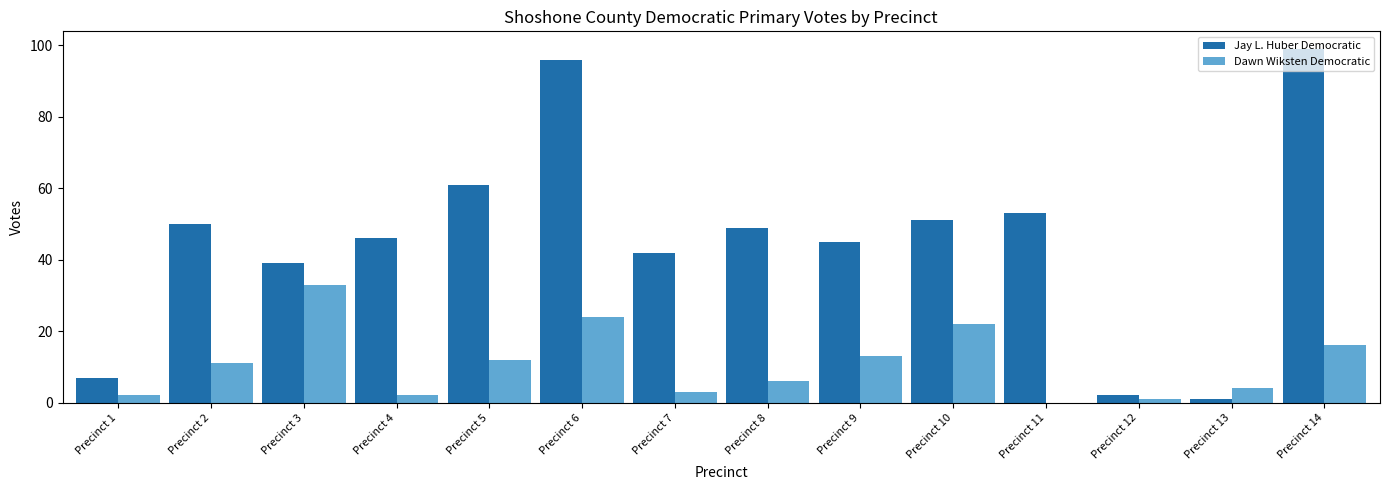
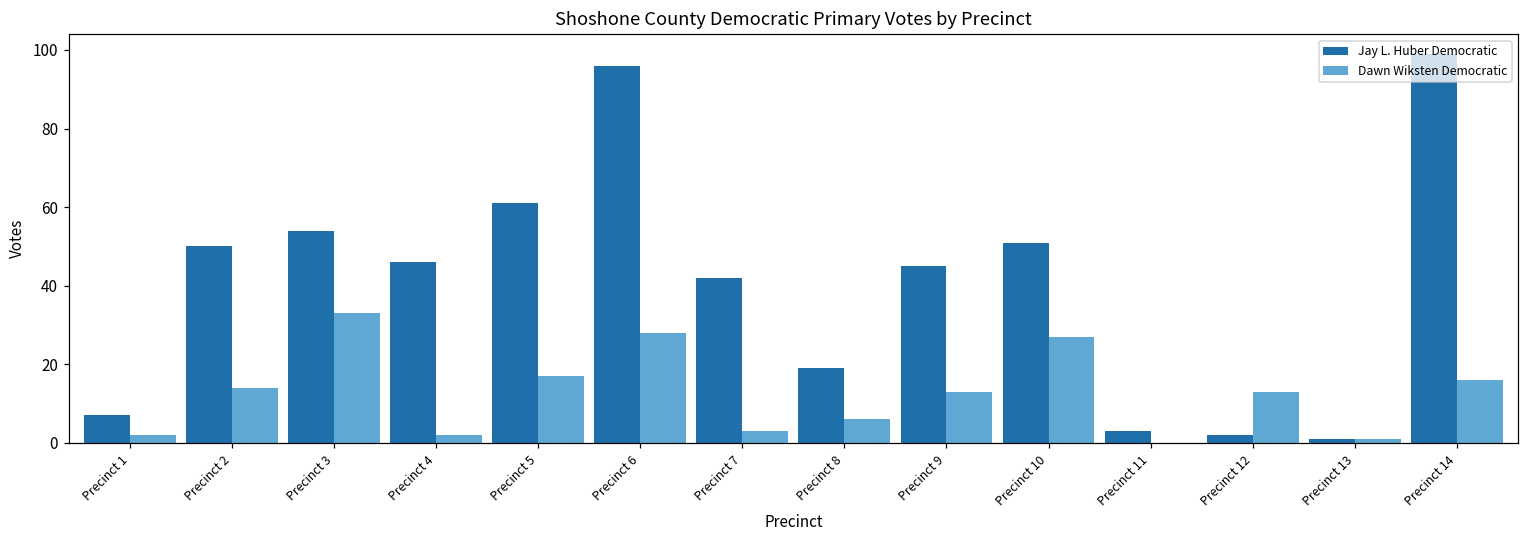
  {
    "Jay L. Huber Democratic": {
      "Precinct 1": 7,
      "Precinct 2": 50,
-     "Precinct 3": 39,
+     "Precinct 3": 54,
      "Precinct 4": 46,
      "Precinct 5": 61,
      "Precinct 6": 96,
      "Precinct 7": 42,
-     "Precinct 8": 49,
+     "Precinct 8": 19,
      "Precinct 9": 45,
      "Precinct 10": 51,
-     "Precinct 11": 53,
+     "Precinct 11": 3,
      "Precinct 12": 2,
      "Precinct 13": 1
    },
    "Dawn Wiksten Democratic": {
      "Precinct 1": 2,
-     "Precinct 2": 11,
+     "Precinct 2": 14,
      "Precinct 3": 33,
      "Precinct 4": 2,
-     "Precinct 5": 12,
-     "Precinct 6": 24,
+     "Precinct 5": 17,
+     "Precinct 6": 28,
      "Precinct 7": 3,
      "Precinct 8": 6,
      "Precinct 9": 13,
-     "Precinct 10": 22,
+     "Precinct 10": 27,
      "Precinct 11": 0,
-     "Precinct 12": 1,
-     "Precinct 13": 4,
+     "Precinct 12": 13,
+     "Precinct 13": 1,
      "Precinct 14": 16
    }
  }
